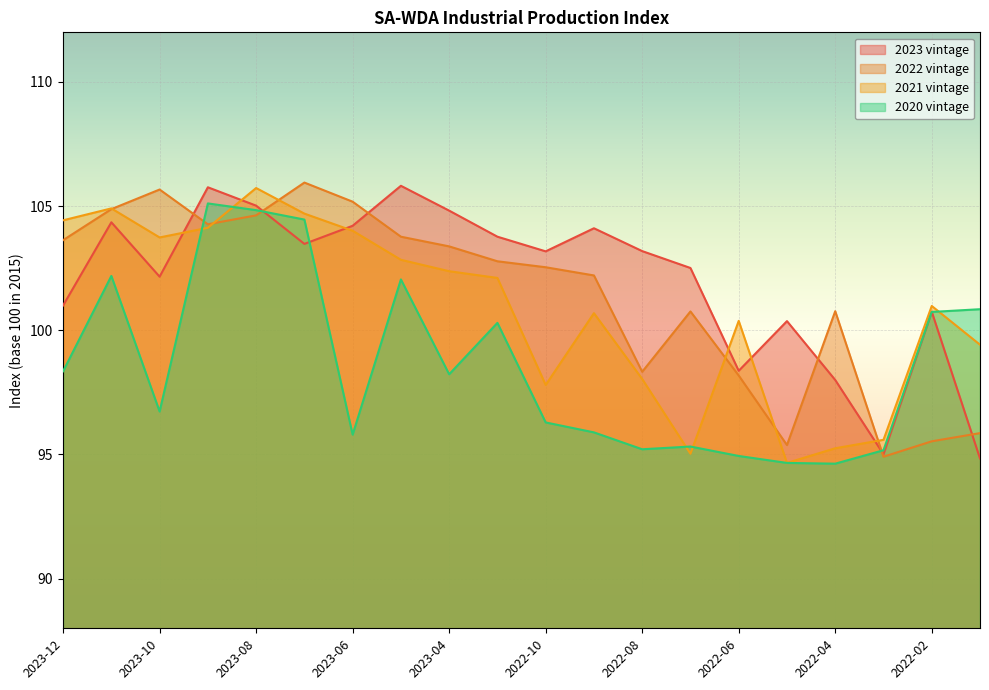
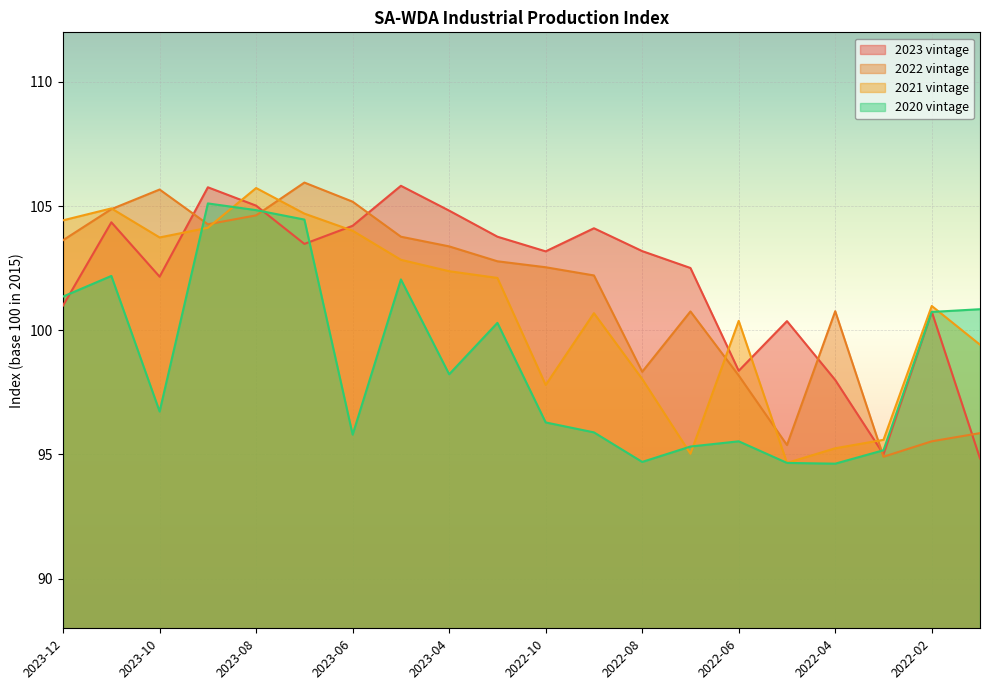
  {
    "2020 vintage": {
-     "2023-12": 98.4,
+     "2023-12": 101.4,
      "2023-10": 96.7,
      "2023-08": 104.8,
      "2023-06": 95.8,
      "2023-04": 98.2,
      "2022-10": 96.3,
-     "2022-08": 95.2,
-     "2022-06": 94.9,
+     "2022-08": 94.7,
+     "2022-06": 95.5,
      "2022-04": 94.6
    }
  }
